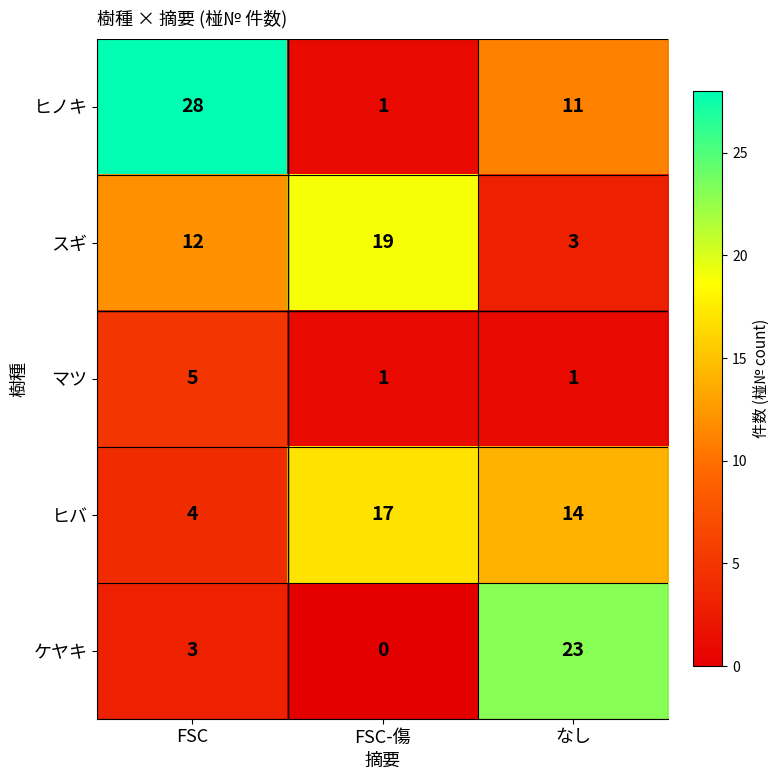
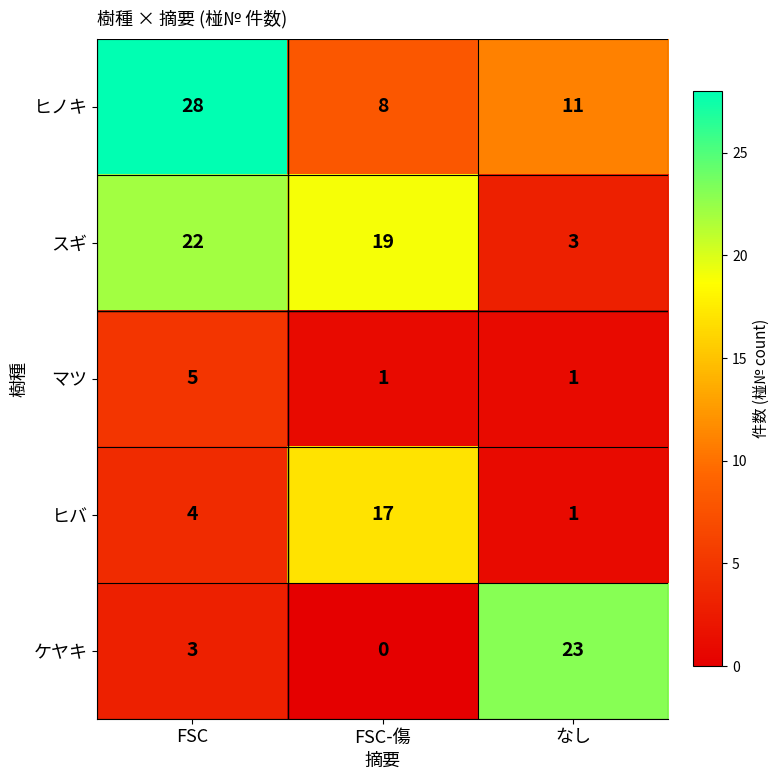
  {
    "ヒノキ": {
      "FSC": 28,
-     "FSC-傷": 1,
+     "FSC-傷": 8,
      "なし": 11
    },
    "スギ": {
-     "FSC": 12,
+     "FSC": 22,
      "FSC-傷": 19,
      "なし": 3
    },
    "マツ": {
      "FSC": 5,
      "FSC-傷": 1,
      "なし": 1
    },
    "ヒバ": {
      "FSC": 4,
      "FSC-傷": 17,
-     "なし": 14
+     "なし": 1
    },
    "ケヤキ": {
      "FSC": 3,
      "FSC-傷": 0,
      "なし": 23
    }
  }
